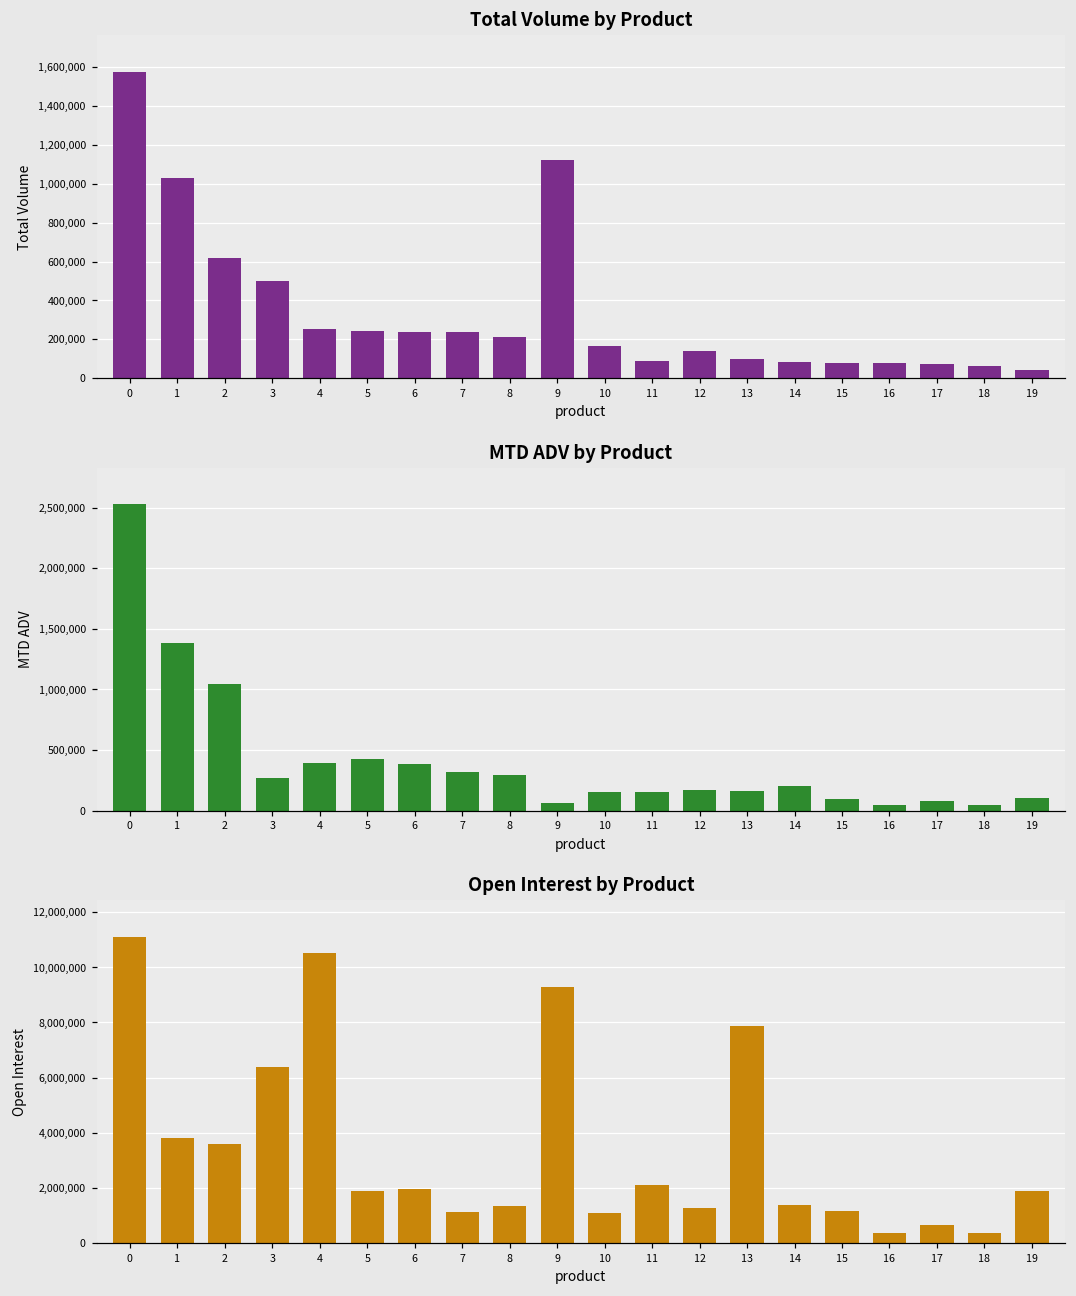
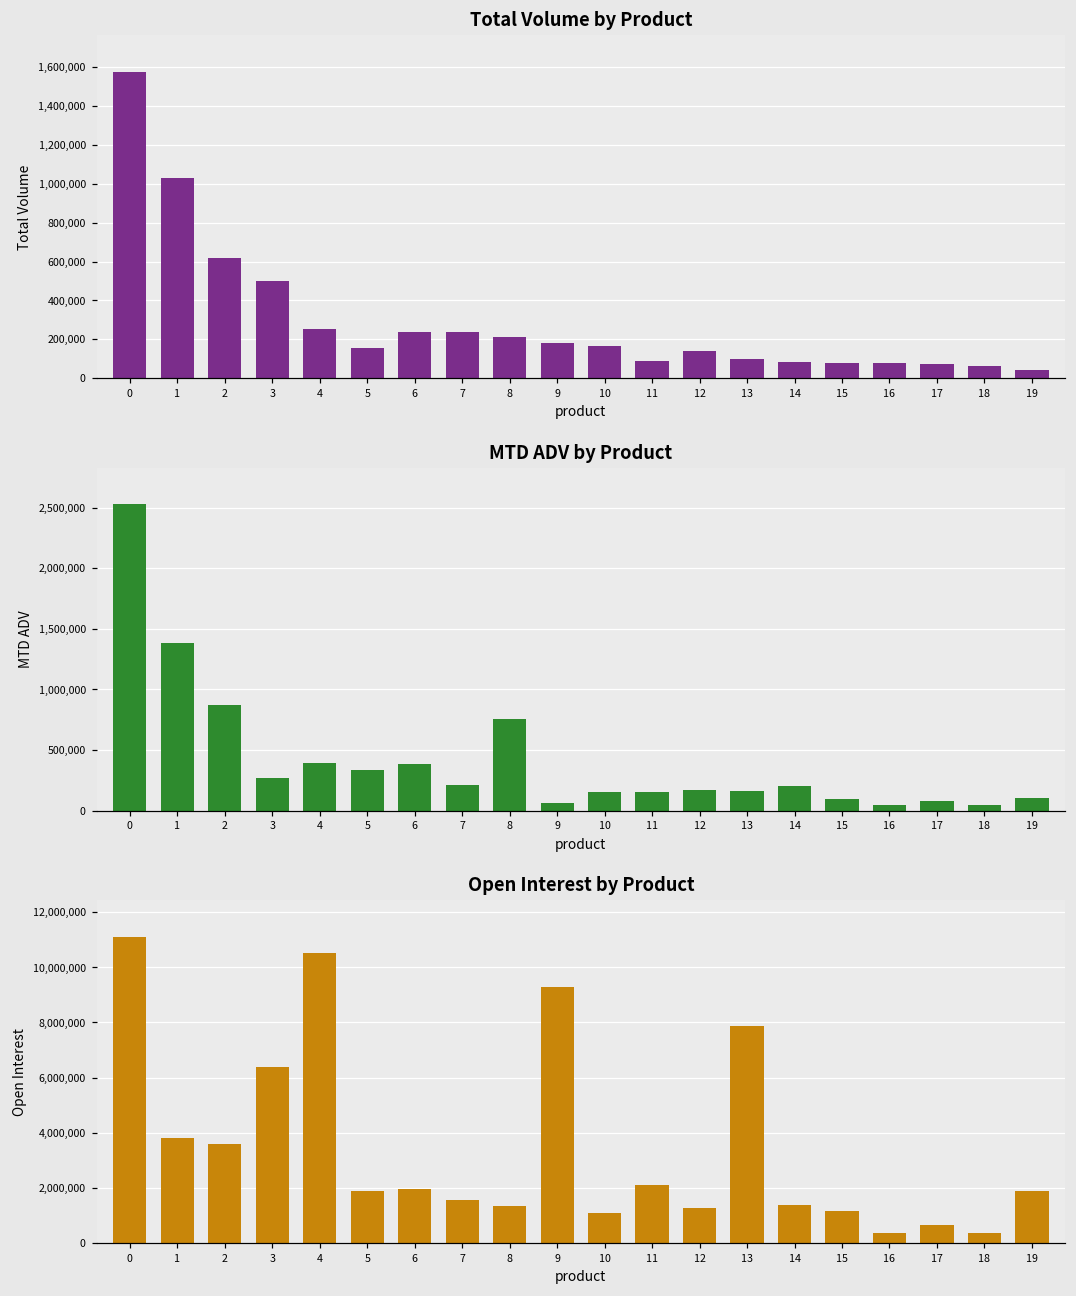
  {
    "Total Volume by Product": {
      "0": "1,570,000",
      "1": "1,030,000",
      "2": "620,000",
      "3": "500,000",
      "4": "250,000",
-     "5": "240,000",
+     "5": "160,000",
      "6": "240,000",
      "7": "240,000",
      "8": "210,000",
-     "9": "1,120,000",
+     "9": "180,000",
      "10": "160,000",
      "11": "90,000",
      "12": "140,000",
      "13": "100,000",
      "14": "80,000",
      "15": "80,000",
      "16": "80,000",
      "17": "70,000",
      "18": "60,000",
      "19": "40,000"
    },
    "MTD ADV by Product": {
      "0": "2,530,000",
      "1": "1,390,000",
-     "2": "1,050,000",
+     "2": "870,000",
      "3": "270,000",
      "4": "390,000",
-     "5": "420,000",
+     "5": "340,000",
      "6": "390,000",
-     "7": "320,000",
-     "8": "290,000",
+     "7": "210,000",
+     "8": "760,000",
      "9": "60,000",
      "10": "150,000",
      "11": "150,000",
      "12": "170,000",
      "13": "160,000",
      "14": "200,000",
      "15": "90,000",
      "16": "50,000",
      "17": "80,000",
      "18": "50,000",
      "19": "110,000"
    },
    "Open Interest by Product": {
      "0": "11,100,000",
      "1": "3,800,000",
      "2": "3,600,000",
      "3": "6,400,000",
      "4": "10,500,000",
      "5": "1,900,000",
      "6": "2,000,000",
-     "7": "1,100,000",
+     "7": "1,600,000",
      "8": "1,400,000",
      "9": "9,300,000",
      "10": "1,100,000",
      "11": "2,100,000",
      "12": "1,300,000",
      "13": "7,900,000",
      "14": "1,400,000",
      "15": "1,200,000",
      "16": "300,000",
      "17": "600,000",
      "18": "400,000",
      "19": "1,900,000"
    }
  }
